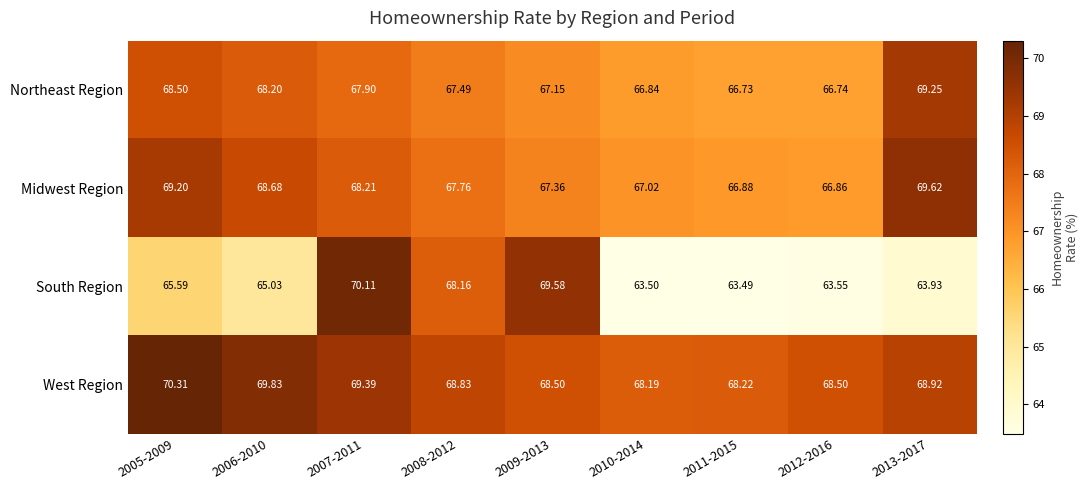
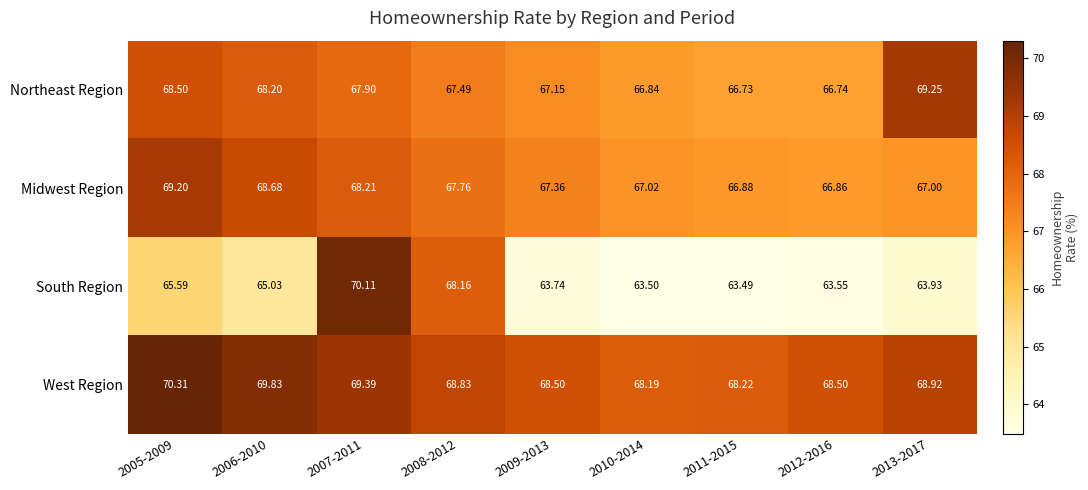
  {
    "Northeast Region": {
      "2005-2009": 68.50,
      "2006-2010": 68.20,
      "2007-2011": 67.90,
      "2008-2012": 67.49,
      "2009-2013": 67.15,
      "2010-2014": 66.84,
      "2011-2015": 66.73,
      "2012-2016": 66.74,
      "2013-2017": 69.25
    },
    "Midwest Region": {
      "2005-2009": 69.20,
      "2006-2010": 68.68,
      "2007-2011": 68.21,
      "2008-2012": 67.76,
      "2009-2013": 67.36,
      "2010-2014": 67.02,
      "2011-2015": 66.88,
      "2012-2016": 66.86,
-     "2013-2017": 69.62
+     "2013-2017": 67.00
    },
    "South Region": {
      "2005-2009": 65.59,
      "2006-2010": 65.03,
      "2007-2011": 70.11,
      "2008-2012": 68.16,
-     "2009-2013": 69.58,
+     "2009-2013": 63.74,
      "2010-2014": 63.50,
      "2011-2015": 63.49,
      "2012-2016": 63.55,
      "2013-2017": 63.93
    },
    "West Region": {
      "2005-2009": 70.31,
      "2006-2010": 69.83,
      "2007-2011": 69.39,
      "2008-2012": 68.83,
      "2009-2013": 68.50,
      "2010-2014": 68.19,
      "2011-2015": 68.22,
      "2012-2016": 68.50,
      "2013-2017": 68.92
    }
  }
